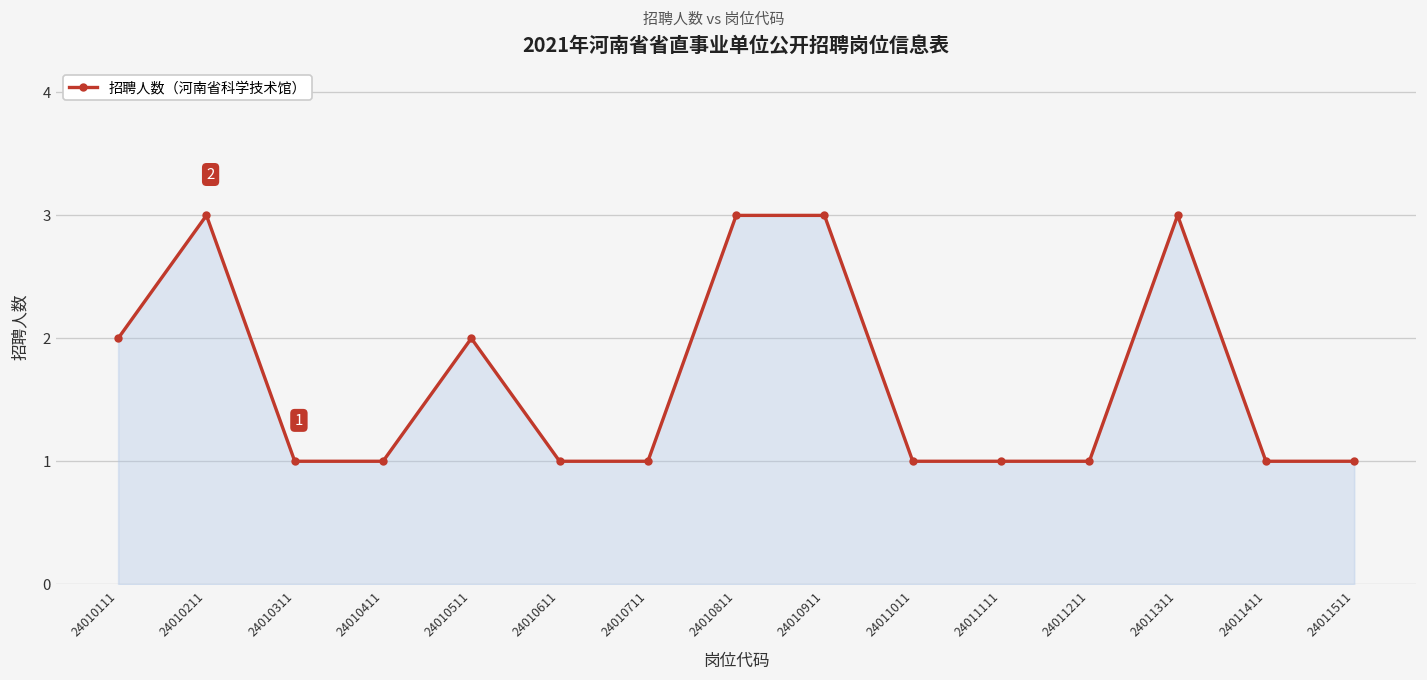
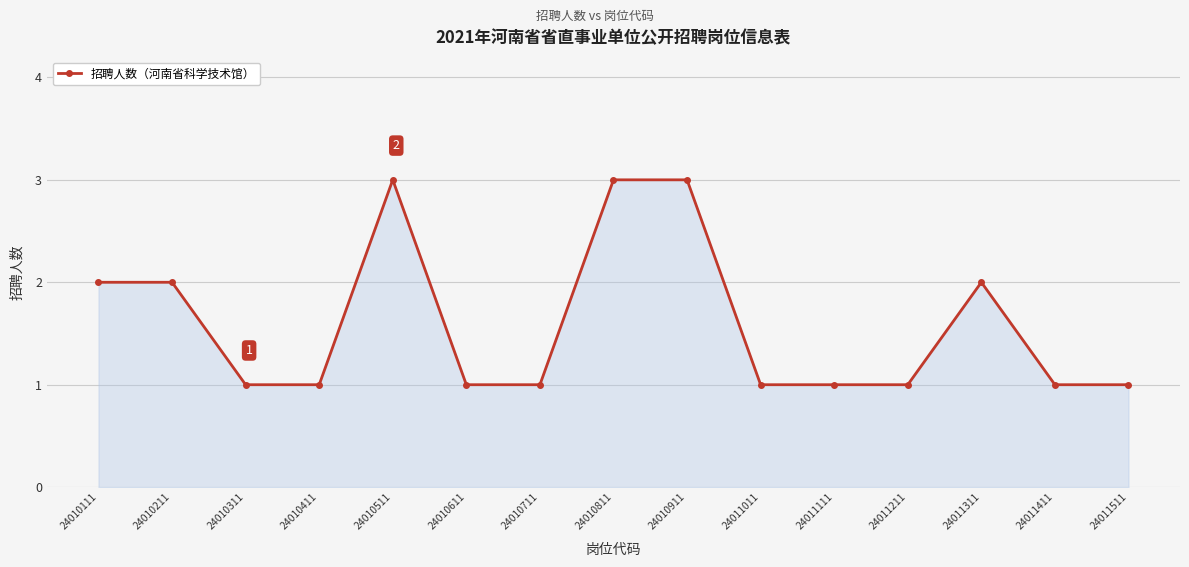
  {
    "24010111": 2,
-   "24010211": 3,
+   "24010211": 2,
    "24010411": 1,
-   "24010511": 2,
+   "24010511": 3,
    "24010611": 1,
    "24010711": 1,
    "24010811": 3,
    "24010911": 3,
    "24011011": 1,
    "24011111": 1,
    "24011211": 1,
-   "24011311": 3,
+   "24011311": 2,
    "24011411": 1,
    "24011511": 1
  }
